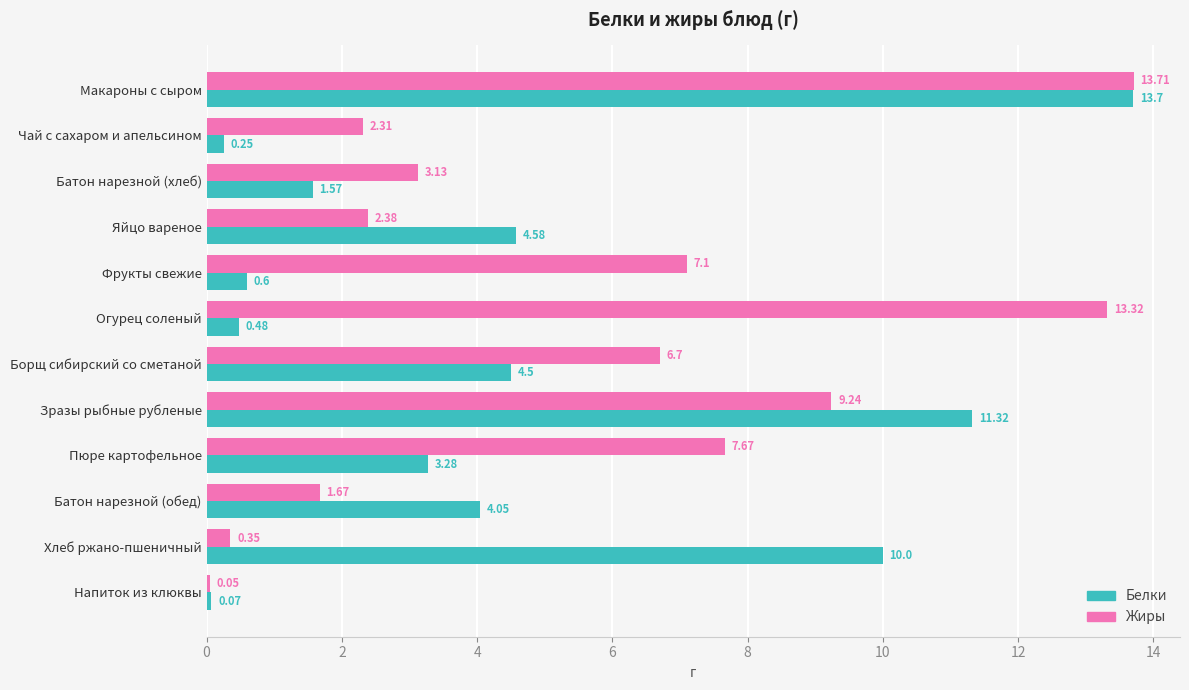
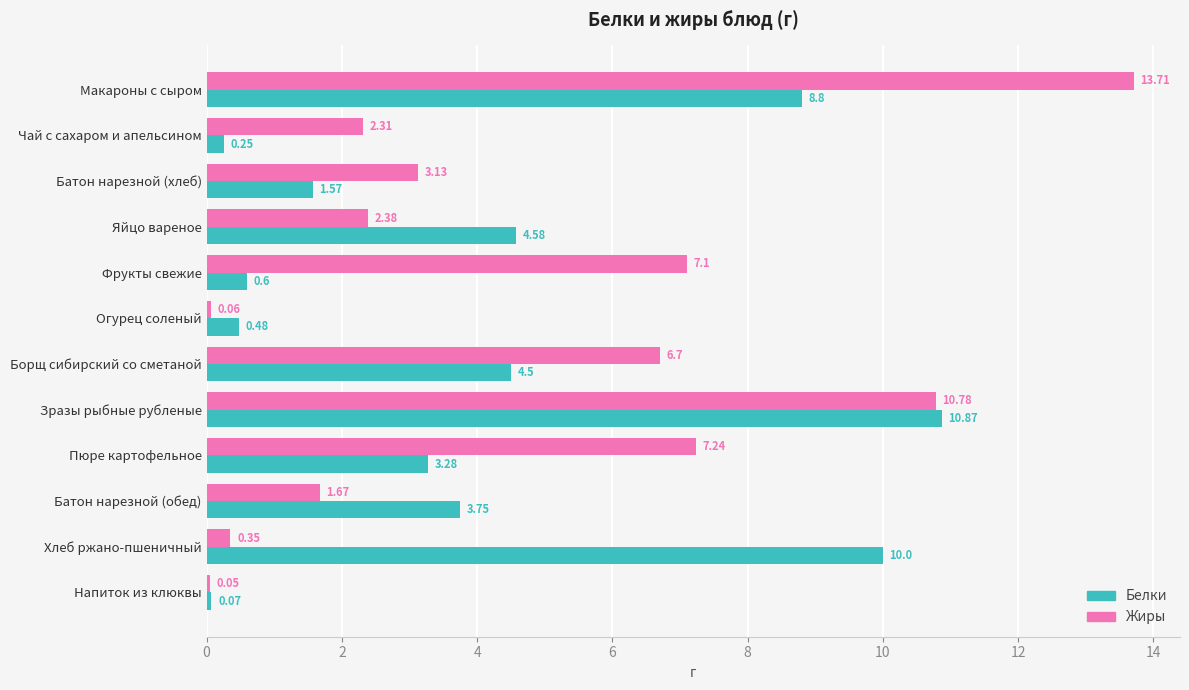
  {
    "Белки": {
-     "Макароны с сыром": 13.7,
+     "Макароны с сыром": 8.8,
      "Чай с сахаром и апельсином": 0.25,
      "Батон нарезной (хлеб)": 1.57,
      "Яйцо вареное": 4.58,
      "Фрукты свежие": 0.6,
      "Огурец соленый": 0.48,
      "Борщ сибирский со сметаной": 4.5,
-     "Зразы рыбные рубленые": 11.32,
+     "Зразы рыбные рубленые": 10.87,
      "Пюре картофельное": 3.28,
-     "Батон нарезной (обед)": 4.05,
+     "Батон нарезной (обед)": 3.75,
      "Хлеб ржано-пшеничный": 10.0,
      "Напиток из клюквы": 0.07
    },
    "Жиры": {
      "Макароны с сыром": 13.71,
      "Чай с сахаром и апельсином": 2.31,
      "Батон нарезной (хлеб)": 3.13,
      "Яйцо вареное": 2.38,
      "Фрукты свежие": 7.1,
-     "Огурец соленый": 13.32,
+     "Огурец соленый": 0.06,
      "Борщ сибирский со сметаной": 6.7,
-     "Зразы рыбные рубленые": 9.24,
-     "Пюре картофельное": 7.67,
+     "Зразы рыбные рубленые": 10.78,
+     "Пюре картофельное": 7.24,
      "Батон нарезной (обед)": 1.67,
      "Хлеб ржано-пшеничный": 0.35,
      "Напиток из клюквы": 0.05
    }
  }
